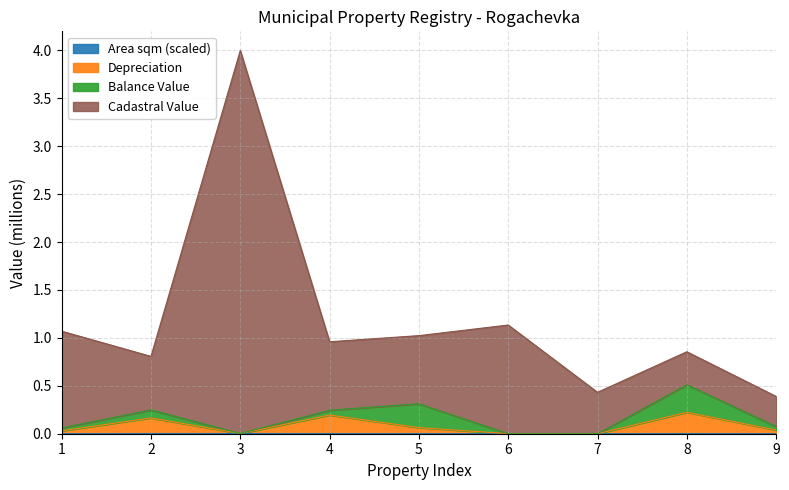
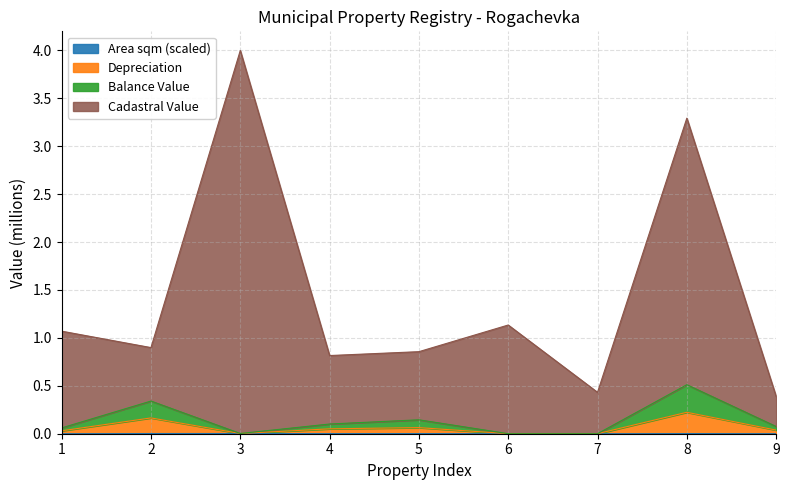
  {
    "Area sqm (scaled)": {
      "1": 0.0,
      "2": 0.0,
      "4": 0.0,
      "5": 0.0,
      "8": 0.0,
      "9": 0.0
    },
    "Depreciation": {
      "1": 0.0,
      "2": 0.2,
-     "4": 0.2,
+     "4": 0.0,
      "5": 0.1,
      "8": 0.2,
      "9": 0.0
    },
    "Balance Value": {
      "1": 0.0,
-     "2": 0.1,
+     "2": 0.2,
      "4": 0.1,
-     "5": 0.2,
+     "5": 0.1,
      "8": 0.3,
      "9": 0.0
    },
    "Cadastral Value": {
      "1": 1.0,
      "2": 0.6,
      "3": 4.0,
      "4": 0.7,
      "5": 0.7,
      "6": 1.1,
      "7": 0.4,
-     "8": 0.3,
+     "8": 2.8,
      "9": 0.3
    }
  }
